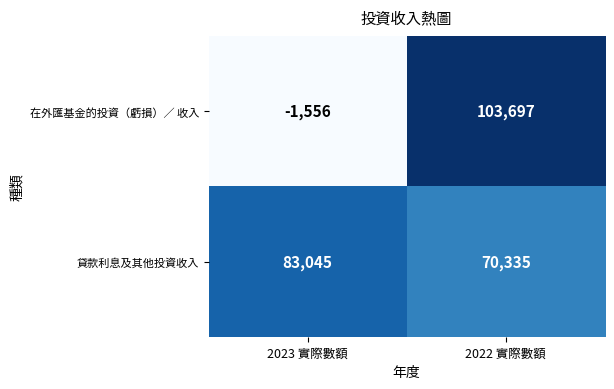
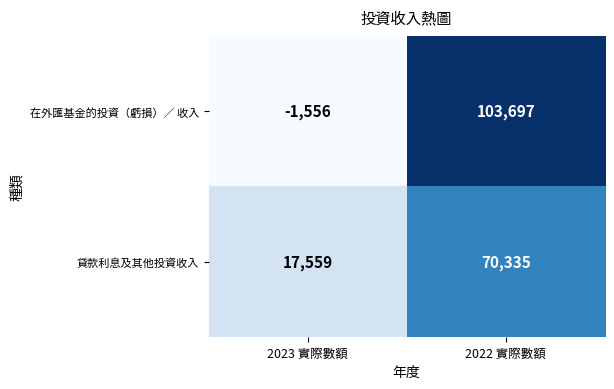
  {
    "在外匯基金的投資（虧損）∕ 收入": {
      "2023 實際數額": "-1,556",
      "2022 實際數額": "103,697"
    },
    "貸款利息及其他投資收入": {
-     "2023 實際數額": "83,045",
+     "2023 實際數額": "17,559",
      "2022 實際數額": "70,335"
    }
  }
